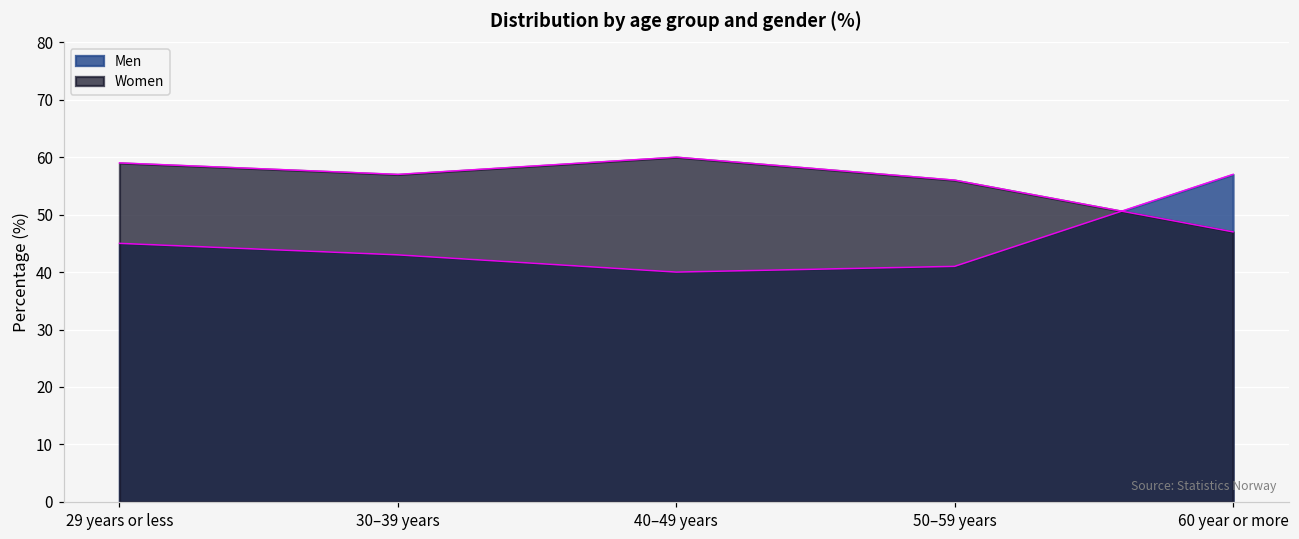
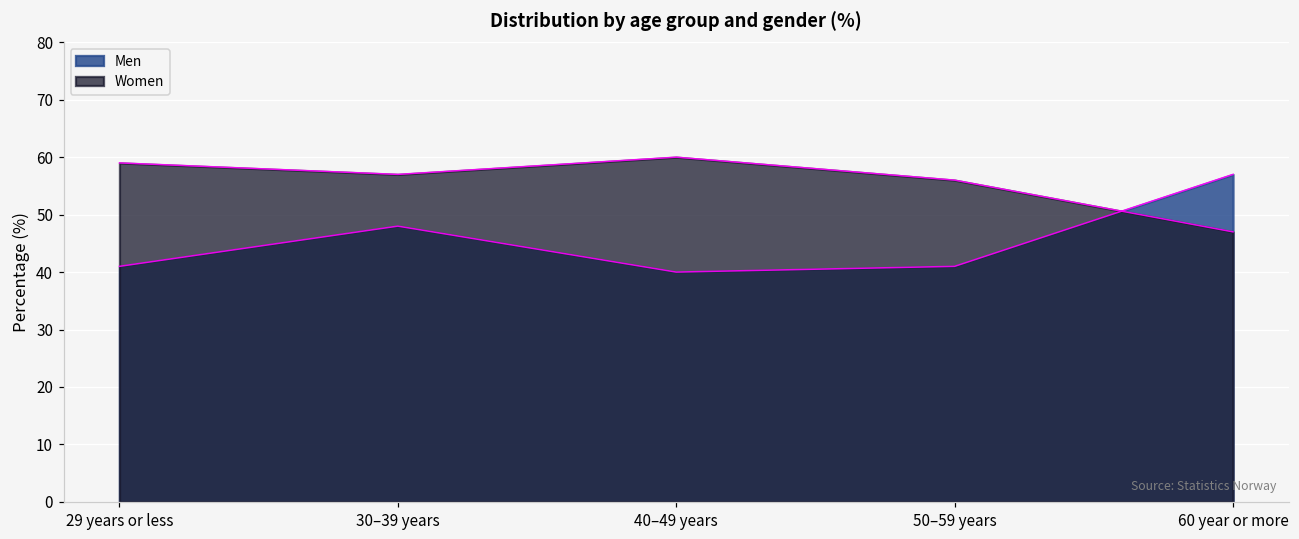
  {
    "Men": {
-     "29 years or less": 45,
-     "30–39 years": 43,
+     "29 years or less": 41,
+     "30–39 years": 48,
      "40–49 years": 40,
      "50–59 years": 41,
      "60 year or more": 57
    },
    "Women": {
      "29 years or less": 59,
      "30–39 years": 57,
      "40–49 years": 60,
      "50–59 years": 56,
      "60 year or more": 47
    }
  }
